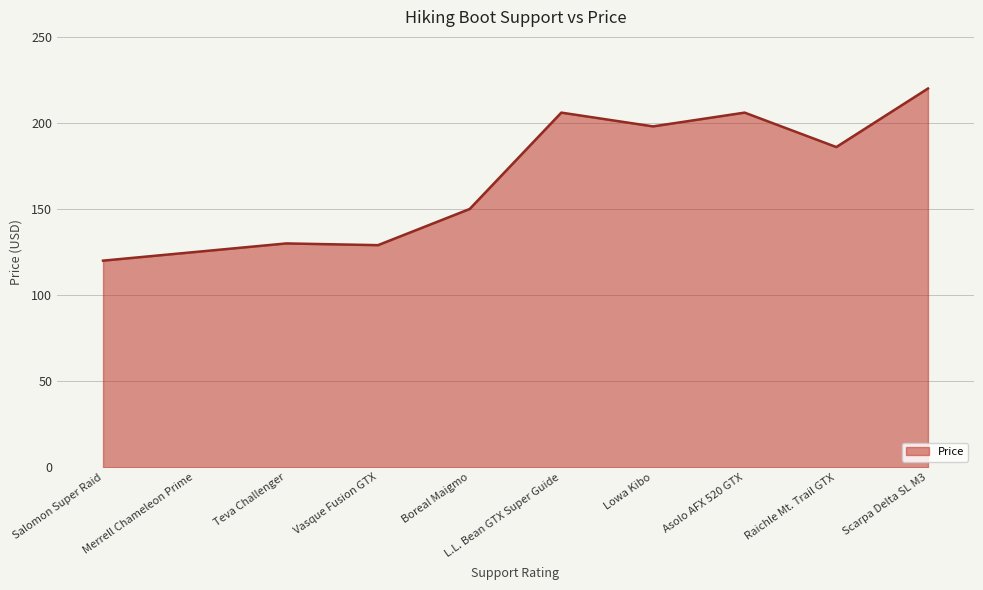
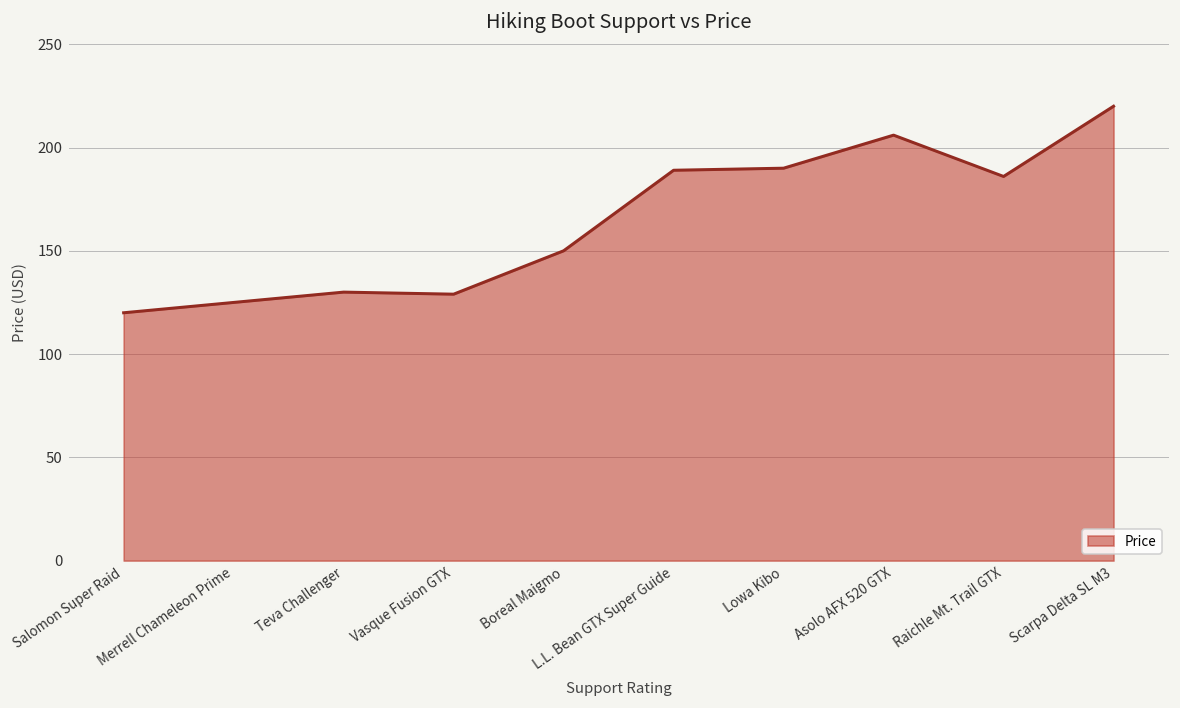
  {
    "Salomon Super Raid": 120,
    "Merrell Chameleon Prime": 125,
    "Teva Challenger": 130,
    "Vasque Fusion GTX": 129,
    "Boreal Maigmo": 150,
-   "L.L. Bean GTX Super Guide": 206,
-   "Lowa Kibo": 198,
+   "L.L. Bean GTX Super Guide": 189,
+   "Lowa Kibo": 190,
    "Asolo AFX 520 GTX": 206,
    "Raichle Mt. Trail GTX": 186,
    "Scarpa Delta SL M3": 220
  }
